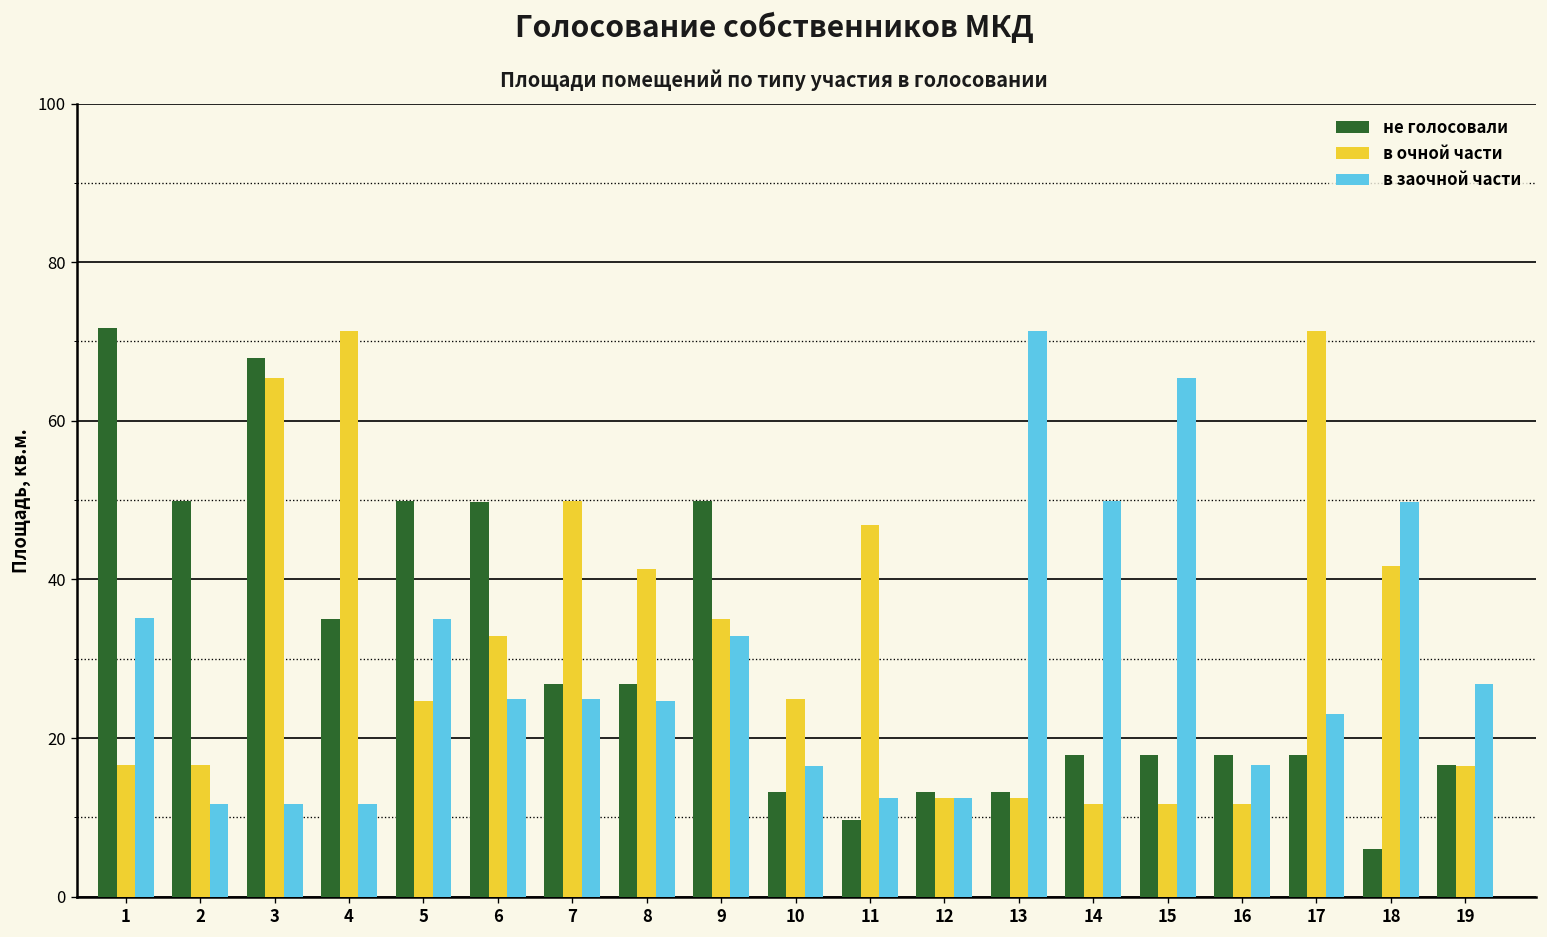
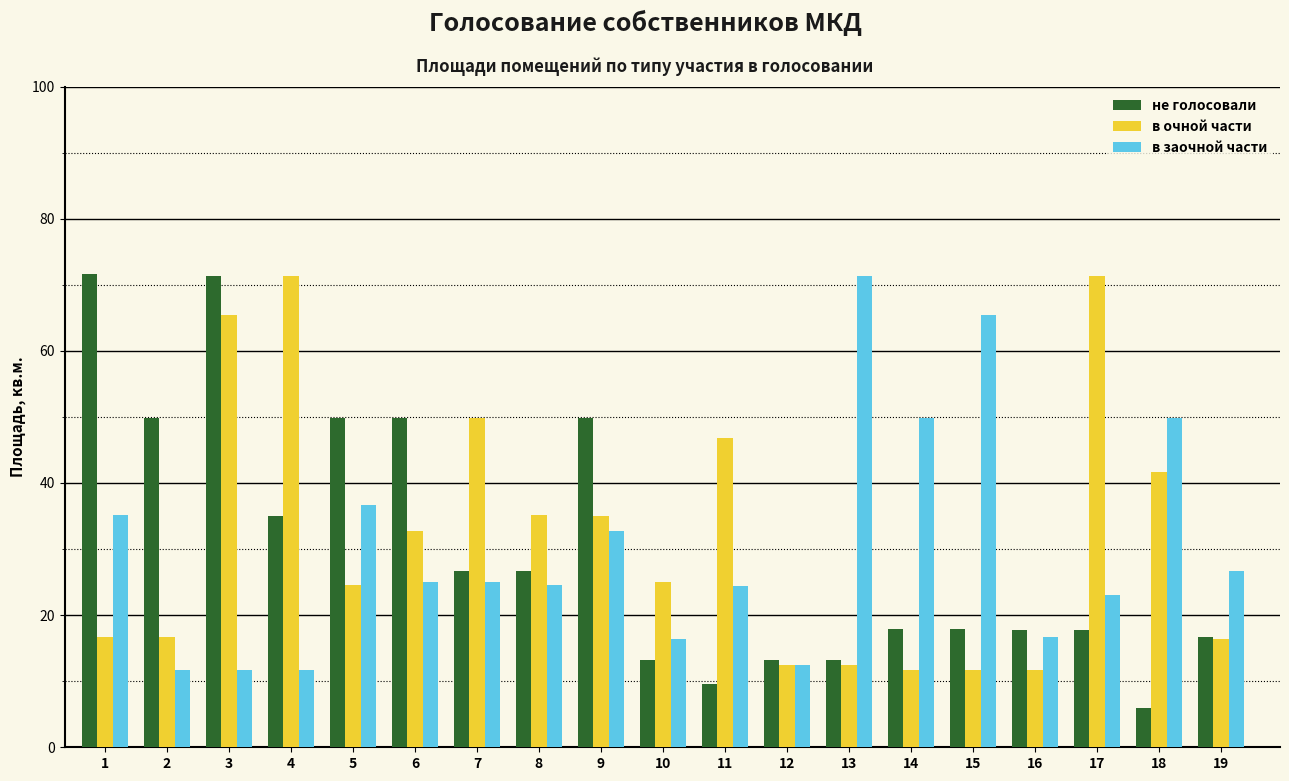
  {
    "не голосовали": {
      "1": 72,
      "2": 50,
-     "3": 68,
+     "3": 71,
      "4": 35,
      "5": 50,
      "6": 50,
      "7": 27,
      "8": 27,
      "9": 50,
      "10": 13,
      "11": 10,
      "12": 13,
      "13": 13,
      "14": 18,
      "15": 18,
      "16": 18,
      "17": 18,
      "18": 6,
      "19": 17
    },
    "в очной части": {
      "1": 17,
      "2": 17,
      "3": 65,
      "4": 71,
      "5": 25,
      "6": 33,
      "7": 50,
-     "8": 41,
+     "8": 35,
      "9": 35,
      "10": 25,
      "11": 47,
      "12": 12,
      "13": 12,
      "14": 12,
      "15": 12,
      "16": 12,
      "17": 71,
      "18": 42,
      "19": 16
    },
    "в заочной части": {
      "1": 35,
      "2": 12,
      "3": 12,
      "4": 12,
-     "5": 35,
+     "5": 37,
      "6": 25,
      "7": 25,
      "8": 25,
      "9": 33,
      "10": 16,
-     "11": 12,
+     "11": 24,
      "12": 12,
      "13": 71,
      "14": 50,
      "15": 65,
      "16": 17,
      "17": 23,
      "18": 50,
      "19": 27
    }
  }
